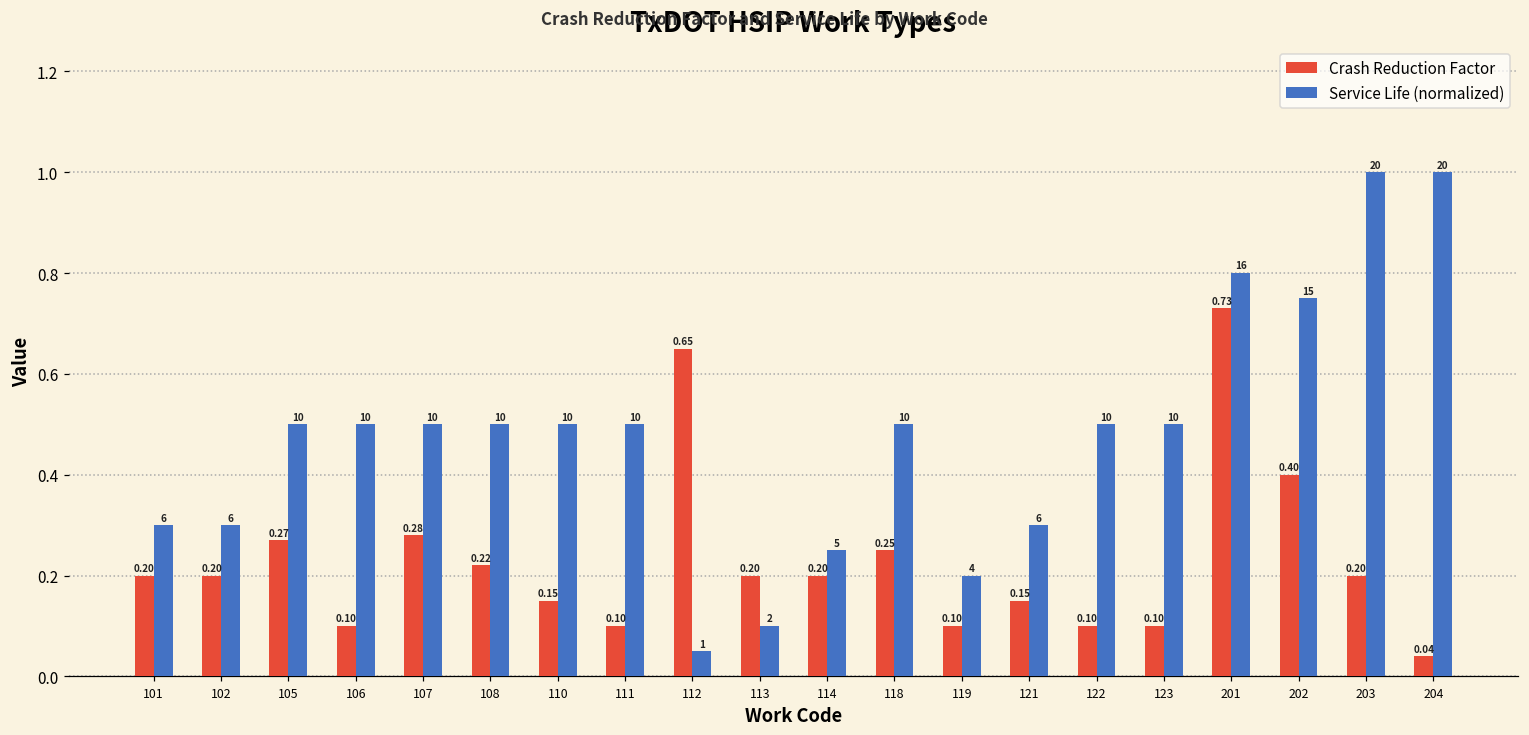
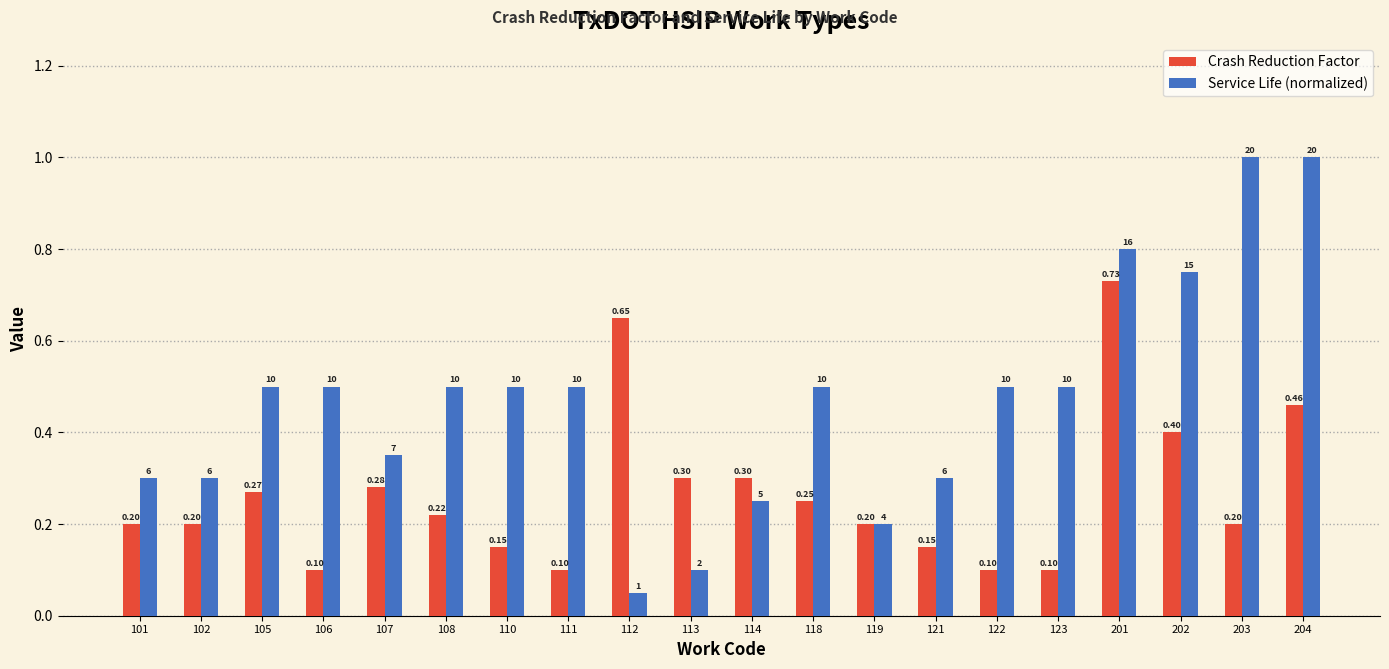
  {
    "Crash Reduction Factor": {
      "101": 0.20,
      "102": 0.20,
      "105": 0.27,
      "106": 0.10,
      "107": 0.28,
      "108": 0.22,
      "110": 0.15,
      "111": 0.10,
      "112": 0.65,
-     "113": 0.20,
-     "114": 0.20,
+     "113": 0.30,
+     "114": 0.30,
      "118": 0.25,
-     "119": 0.10,
+     "119": 0.20,
      "121": 0.15,
      "122": 0.10,
      "123": 0.10,
      "201": 0.73,
      "202": 0.40,
      "203": 0.20,
-     "204": 0.04
+     "204": 0.46
    },
    "Service Life (normalized)": {
-     "107": 10
+     "107": 7
    }
  }
